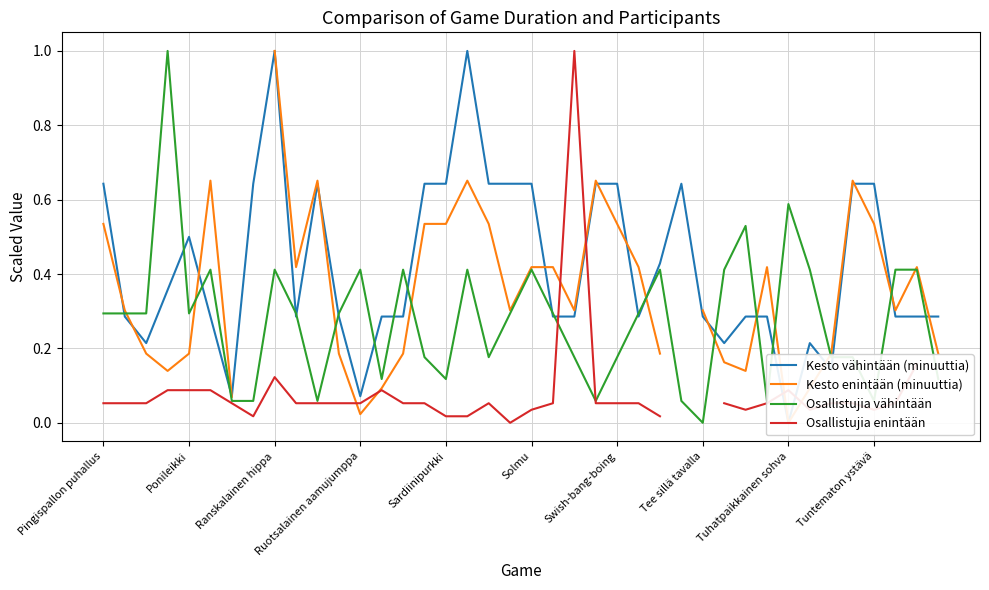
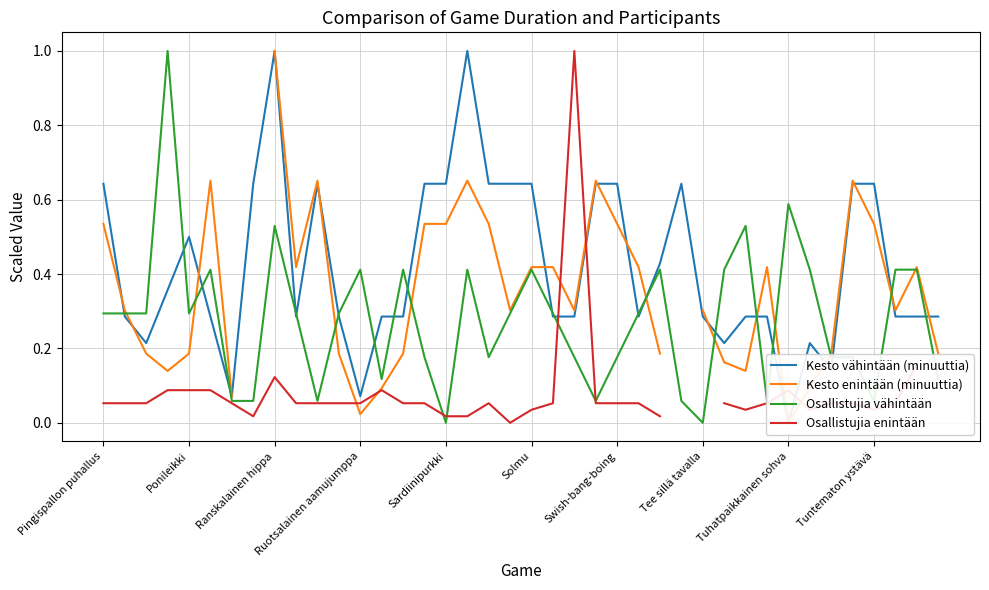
  {
    "Kesto vähintään (minuuttia)": {
      "Pingispallon puhallus": 0.64,
      "Ponileikki": 0.50,
      "Ruotsalainen aamujumppa": 0.07,
      "Sardiinipurkki": 0.64,
      "Solmu": 0.64,
      "Swish-bang-boing": 0.64,
      "Tee sillä tavalla": 0.29,
      "Tuntematon ystävä": 0.64
    },
    "Kesto enintään (minuuttia)": {
      "Pingispallon puhallus": 0.53,
      "Ponileikki": 0.19,
      "Ruotsalainen aamujumppa": 0.02,
      "Sardiinipurkki": 0.53,
      "Solmu": 0.42,
      "Swish-bang-boing": 0.53,
      "Tee sillä tavalla": 0.30,
      "Tuntematon ystävä": 0.53
    },
    "Osallistujia vähintään": {
      "Pingispallon puhallus": 0.29,
      "Ponileikki": 0.29,
-     "Ranskalainen hippa": 0.41,
+     "Ranskalainen hippa": 0.53,
      "Ruotsalainen aamujumppa": 0.41,
-     "Sardiinipurkki": 0.12,
+     "Sardiinipurkki": 0.00,
      "Solmu": 0.41,
      "Swish-bang-boing": 0.18,
      "Tee sillä tavalla": 0.00,
      "Tuhatpaikkainen sohva": 0.59
    },
    "Osallistujia enintään": {
      "Pingispallon puhallus": 0.05,
      "Ponileikki": 0.09,
      "Ranskalainen hippa": 0.12,
      "Ruotsalainen aamujumppa": 0.05,
      "Sardiinipurkki": 0.02,
      "Solmu": 0.04,
      "Swish-bang-boing": 0.05
    }
  }
